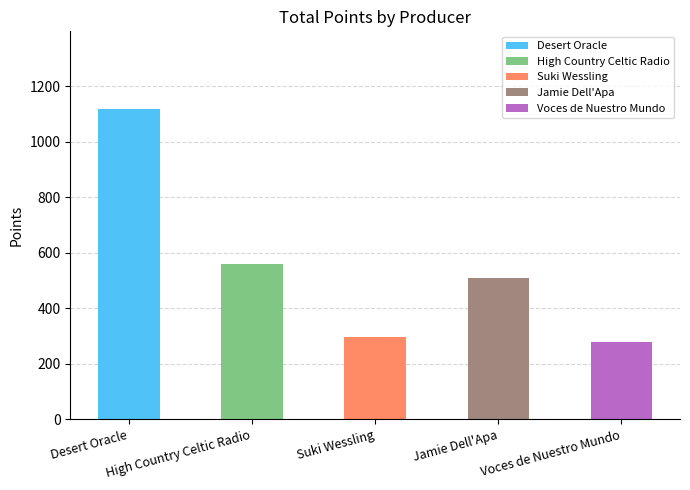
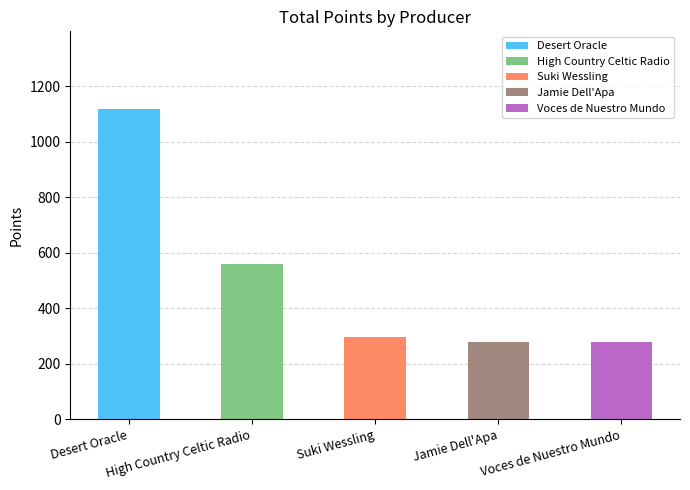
  {
    "Desert Oracle": 1120,
    "High Country Celtic Radio": 560,
    "Suki Wessling": 300,
-   "Jamie Dell'Apa": 510,
+   "Jamie Dell'Apa": 280,
    "Voces de Nuestro Mundo": 280
  }
